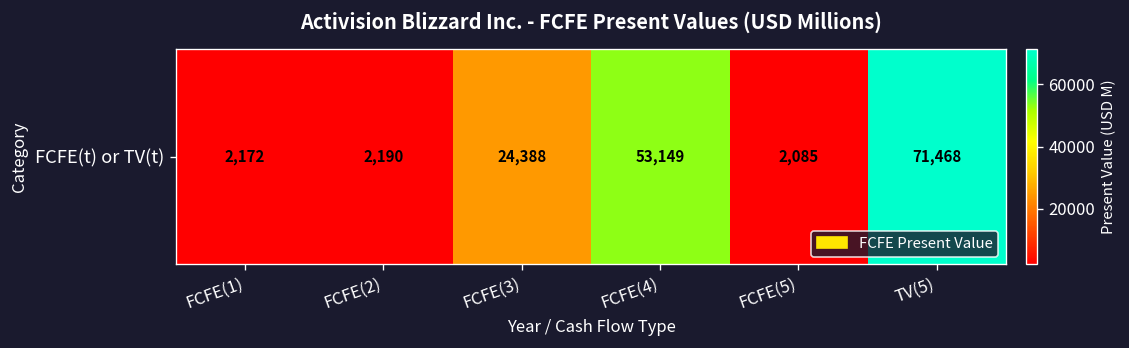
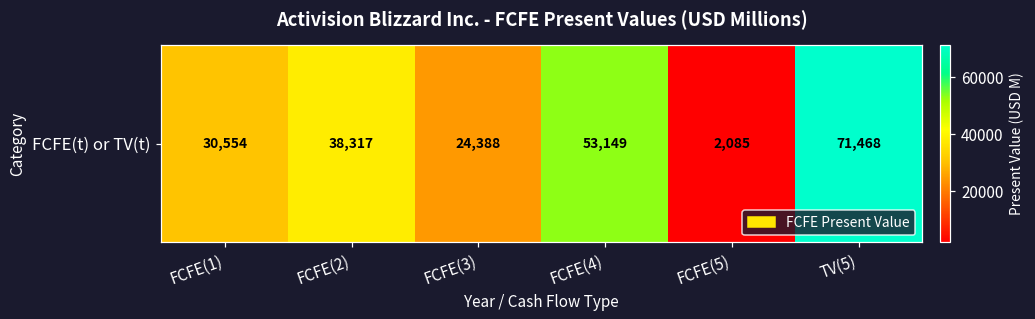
  {
    "FCFE(t) or TV(t)": {
-     "FCFE(1)": "2,172",
-     "FCFE(2)": "2,190",
+     "FCFE(1)": "30,554",
+     "FCFE(2)": "38,317",
      "FCFE(3)": "24,388",
      "FCFE(4)": "53,149",
      "FCFE(5)": "2,085",
      "TV(5)": "71,468"
    }
  }
